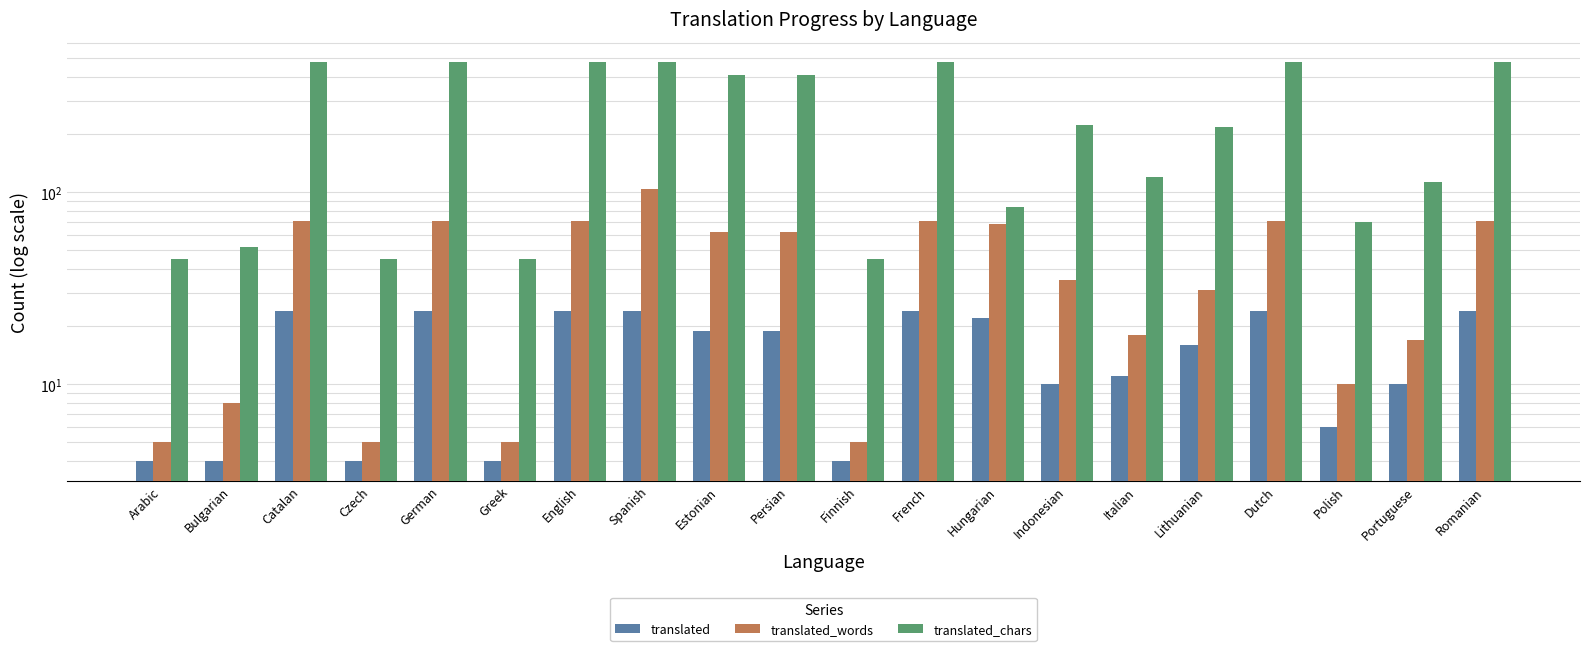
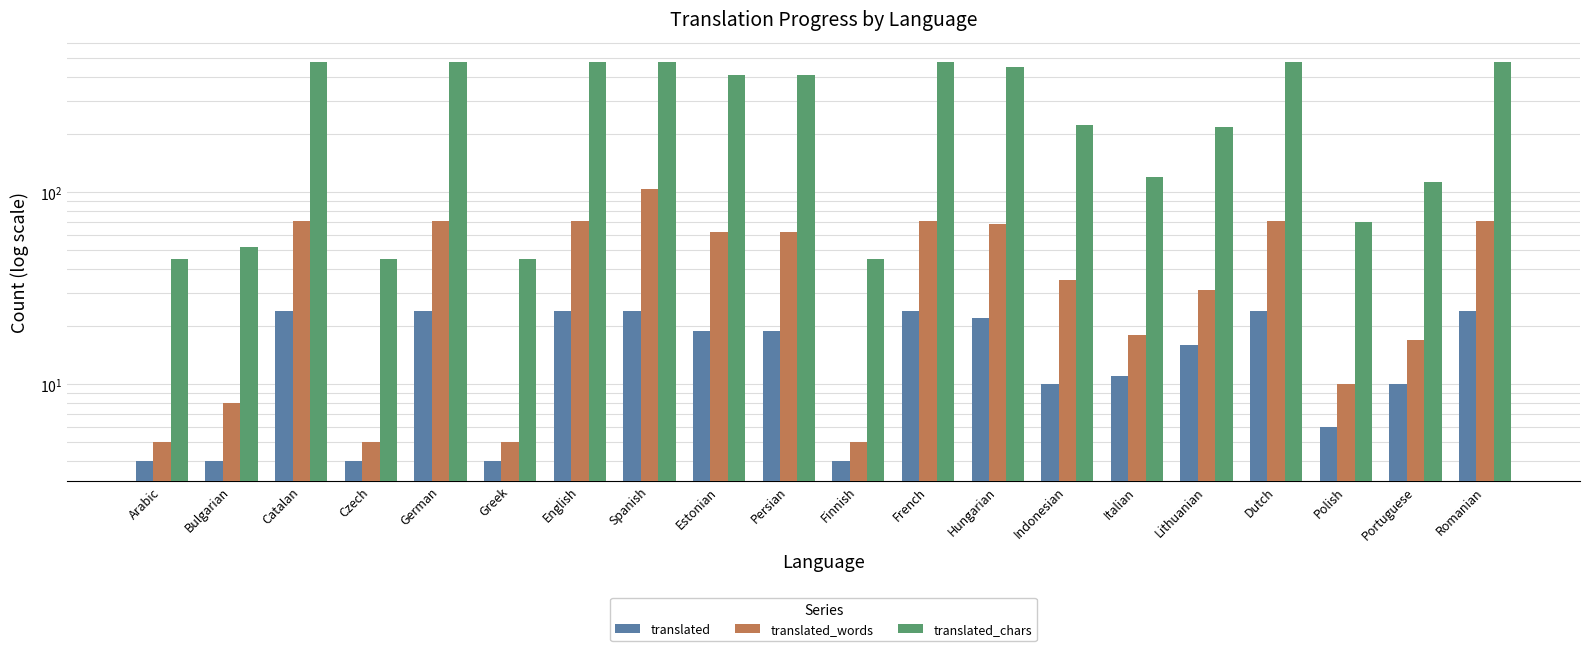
  {
    "translated": {
      "Arabic": 4,
      "Bulgarian": 4,
      "Catalan": 24,
      "Czech": 4,
      "German": 24,
      "Greek": 4,
      "English": 24,
      "Spanish": 24,
      "Estonian": 19,
      "Persian": 19,
      "Finnish": 4,
      "French": 24,
      "Hungarian": 22,
      "Indonesian": 10,
      "Italian": 11,
      "Lithuanian": 16,
      "Dutch": 24,
      "Polish": 6,
      "Portuguese": 10,
      "Romanian": 24
    },
    "translated_words": {
      "Arabic": 5,
      "Bulgarian": 8,
      "Catalan": 71,
      "Czech": 5,
      "German": 71,
      "Greek": 5,
      "English": 71,
      "Spanish": 100,
      "Estonian": 62,
      "Persian": 62,
      "Finnish": 5,
      "French": 71,
      "Hungarian": 68,
      "Indonesian": 35,
      "Italian": 18,
      "Lithuanian": 31,
      "Dutch": 71,
      "Polish": 10,
      "Portuguese": 17,
      "Romanian": 71
    },
    "translated_chars": {
      "Arabic": 45,
      "Bulgarian": 52,
      "Catalan": 480,
      "Czech": 45,
      "German": 480,
      "Greek": 45,
      "English": 480,
      "Spanish": 480,
      "Estonian": 410,
      "Persian": 410,
      "Finnish": 45,
      "French": 480,
-     "Hungarian": 80,
+     "Hungarian": 450,
      "Indonesian": 230,
      "Italian": 120,
      "Lithuanian": 220,
      "Dutch": 480,
      "Polish": 70,
      "Portuguese": 110,
      "Romanian": 480
    }
  }
